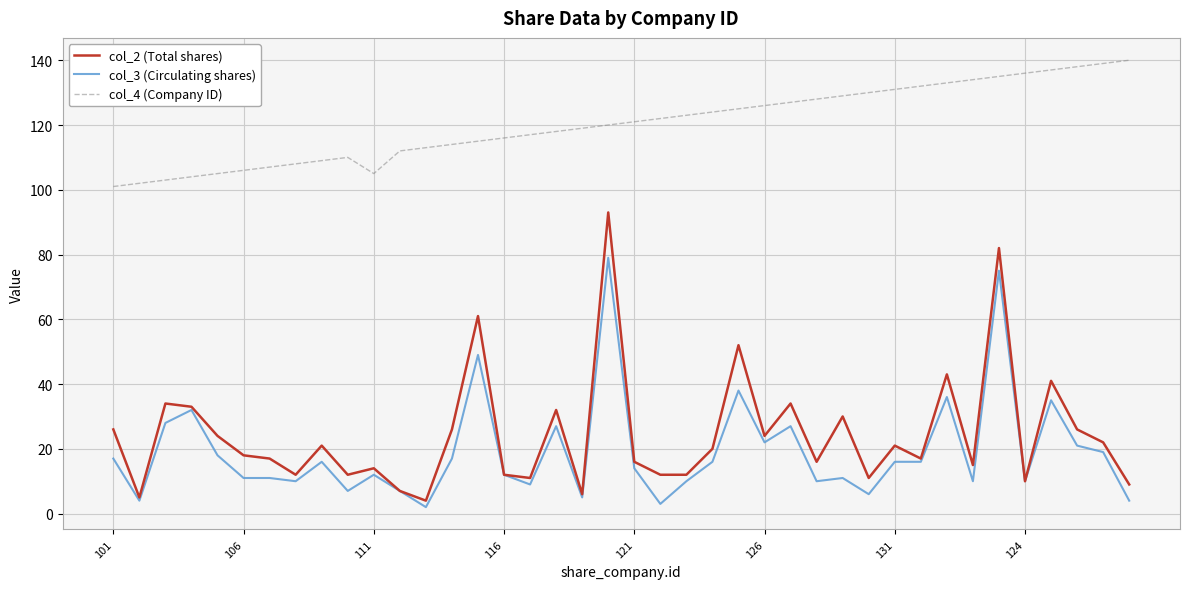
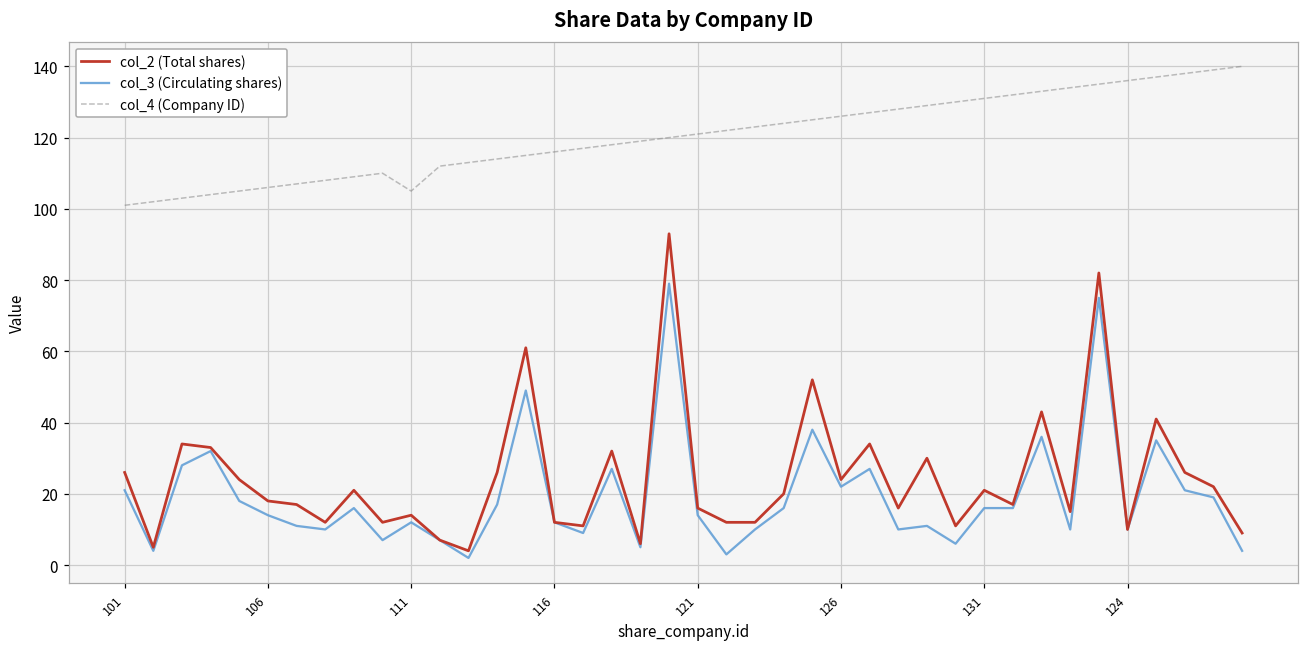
  {
    "col_2 (Total shares)": {
      "101": 26,
      "106": 18,
      "111": 14,
      "121": 16,
      "126": 24,
      "131": 21
    },
    "col_3 (Circulating shares)": {
-     "101": 17,
-     "106": 11,
+     "101": 21,
+     "106": 14,
      "111": 12,
      "121": 14,
      "126": 22,
      "131": 16
    },
    "col_4 (Company ID)": {
      "101": 101,
      "106": 106,
      "111": 105,
      "116": 116,
      "121": 121,
      "126": 126,
      "131": 131,
      "124": 136
    }
  }
